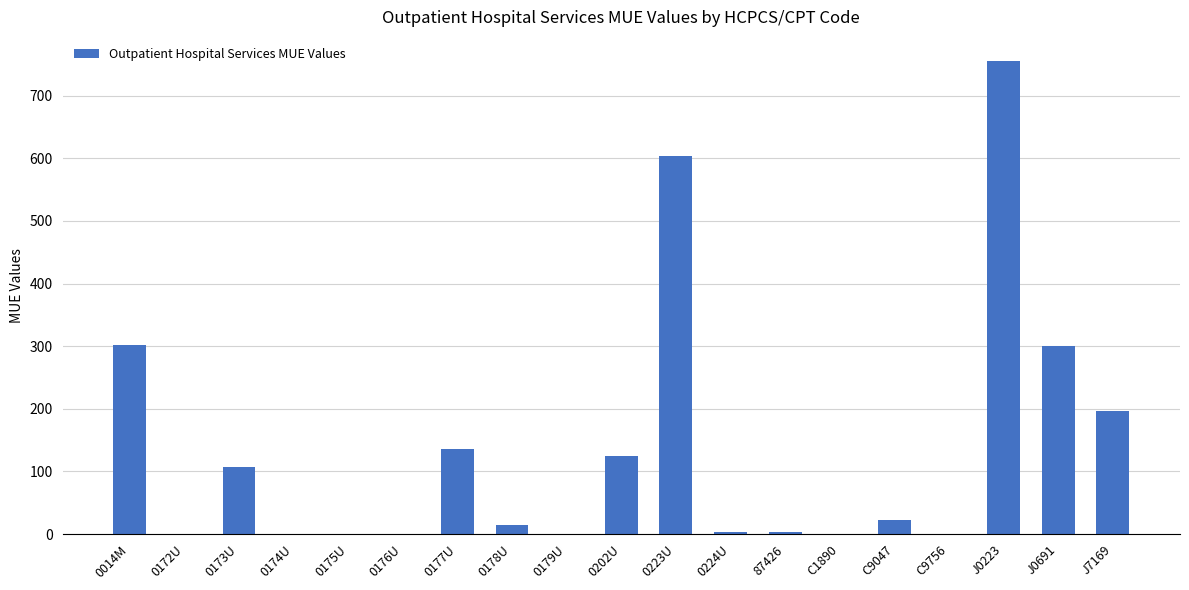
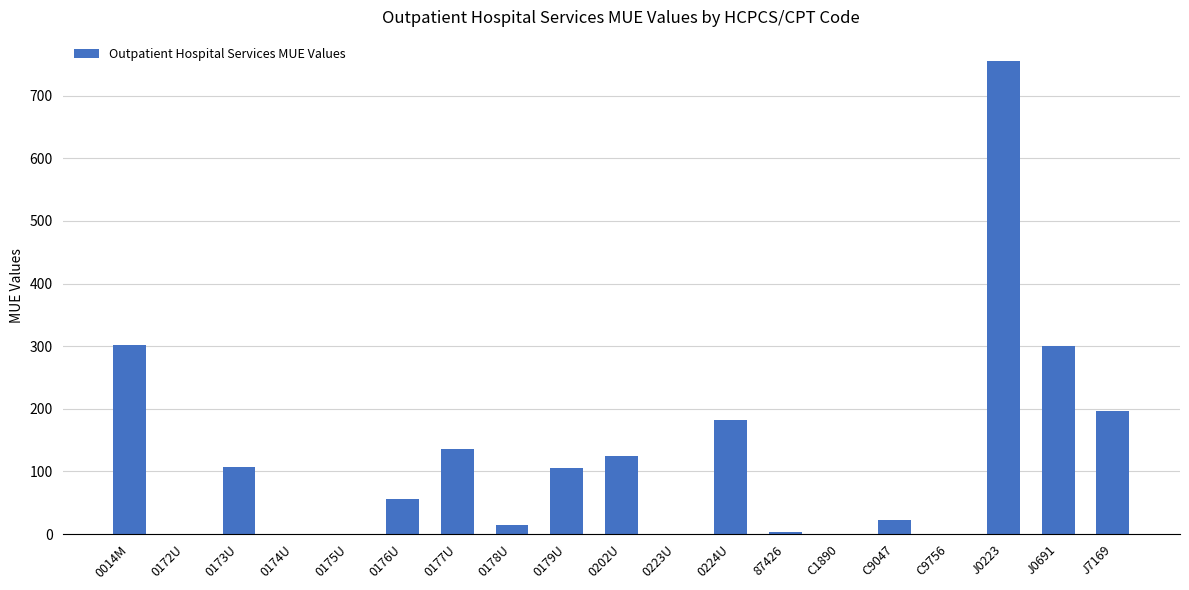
  {
    "0014M": 300,
    "0173U": 110,
-   "0176U": 0,
+   "0176U": 60,
    "0177U": 140,
    "0178U": 20,
-   "0179U": 0,
+   "0179U": 110,
    "0202U": 130,
-   "0223U": 600,
-   "0224U": 0,
+   "0223U": 0,
+   "0224U": 180,
    "C9047": 20,
    "J0223": 760,
    "J0691": 300,
    "J7169": 200
  }
